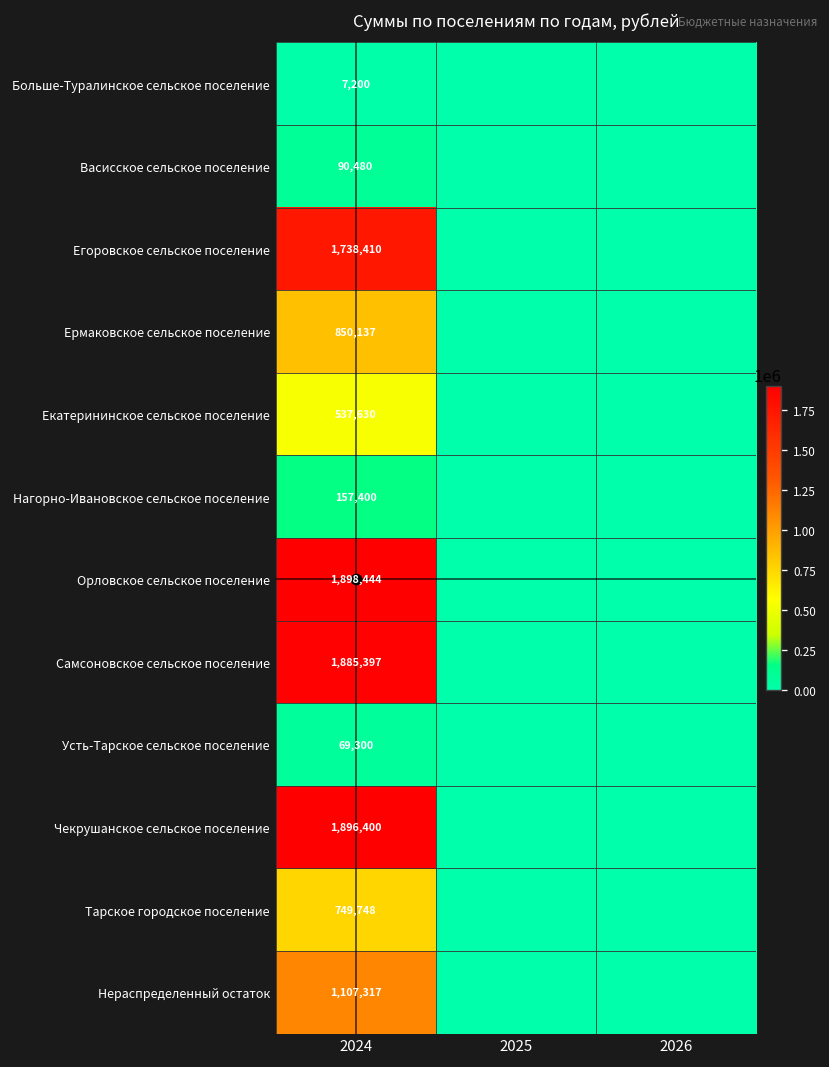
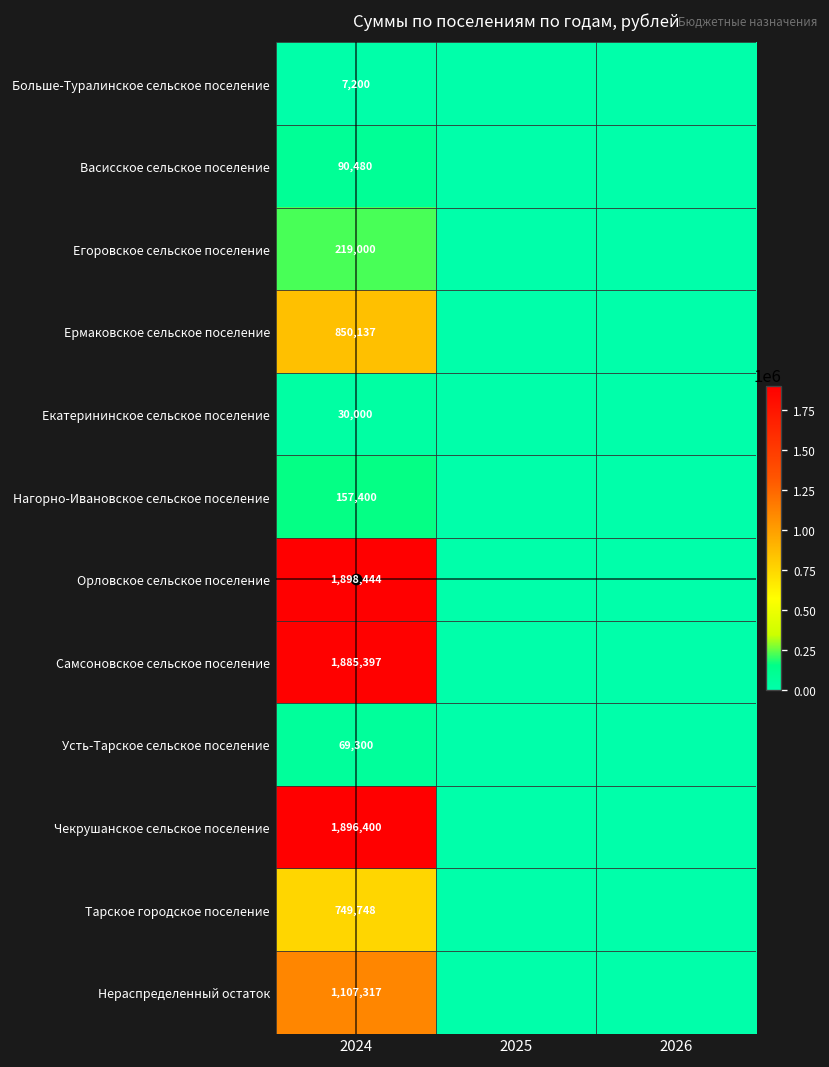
  {
    "Больше-Туралинское сельское поселение": {
      "2024": "7,200"
    },
    "Васисское сельское поселение": {
      "2024": "90,480"
    },
    "Егоровское сельское поселение": {
-     "2024": "1,738,410"
+     "2024": "219,000"
    },
    "Ермаковское сельское поселение": {
      "2024": "850,137"
    },
    "Екатерининское сельское поселение": {
-     "2024": "537,630"
+     "2024": "30,000"
    },
    "Нагорно-Ивановское сельское поселение": {
      "2024": "157,400"
    },
    "Самсоновское сельское поселение": {
      "2024": "1,885,397"
    },
    "Усть-Тарское сельское поселение": {
      "2024": "69,300"
    },
    "Чекрушанское сельское поселение": {
      "2024": "1,896,400"
    },
    "Тарское городское поселение": {
      "2024": "749,748"
    },
    "Нераспределенный остаток": {
      "2024": "1,107,317"
    }
  }
